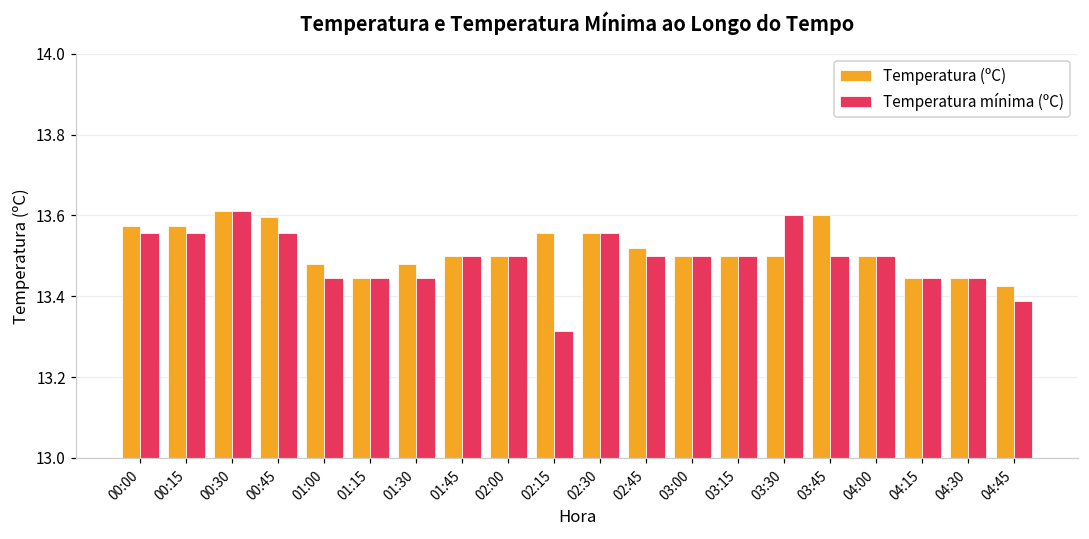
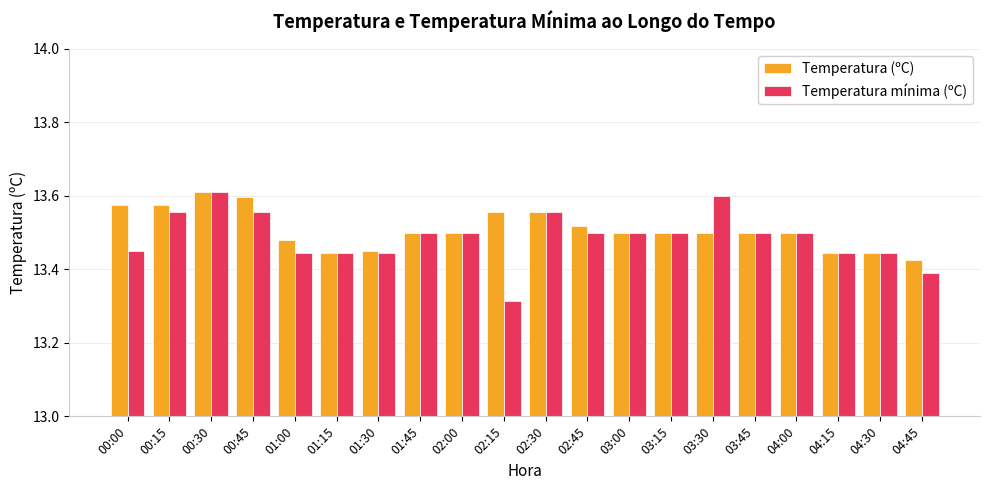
  {
    "Temperatura (ºC)": {
      "00:00": 13.57,
      "00:15": 13.57,
      "00:30": 13.61,
      "00:45": 13.60,
      "01:00": 13.48,
      "01:15": 13.44,
-     "01:30": 13.48,
+     "01:30": 13.45,
      "01:45": 13.50,
      "02:00": 13.50,
      "02:15": 13.56,
      "02:30": 13.56,
      "02:45": 13.52,
      "03:00": 13.50,
      "03:15": 13.50,
      "03:30": 13.50,
-     "03:45": 13.6,
+     "03:45": 13.5,
      "04:00": 13.50,
      "04:15": 13.44,
      "04:30": 13.44,
      "04:45": 13.43
    },
    "Temperatura mínima (ºC)": {
-     "00:00": 13.56,
+     "00:00": 13.45,
      "00:15": 13.56,
      "00:30": 13.61,
      "00:45": 13.56,
      "01:00": 13.44,
      "01:15": 13.44,
      "01:30": 13.44,
      "01:45": 13.50,
      "02:00": 13.50,
      "02:15": 13.31,
      "02:30": 13.56,
      "02:45": 13.50,
      "03:00": 13.50,
      "03:15": 13.50,
      "03:30": 13.60,
      "03:45": 13.50,
      "04:00": 13.50,
      "04:15": 13.44,
      "04:30": 13.44,
      "04:45": 13.39
    }
  }
